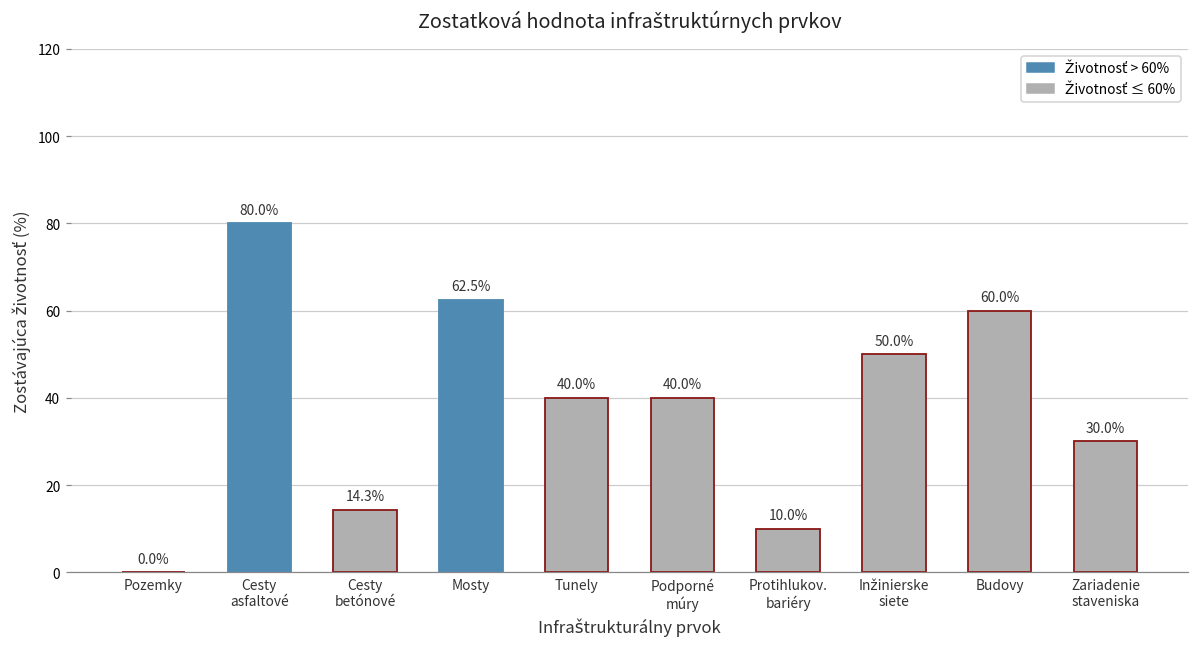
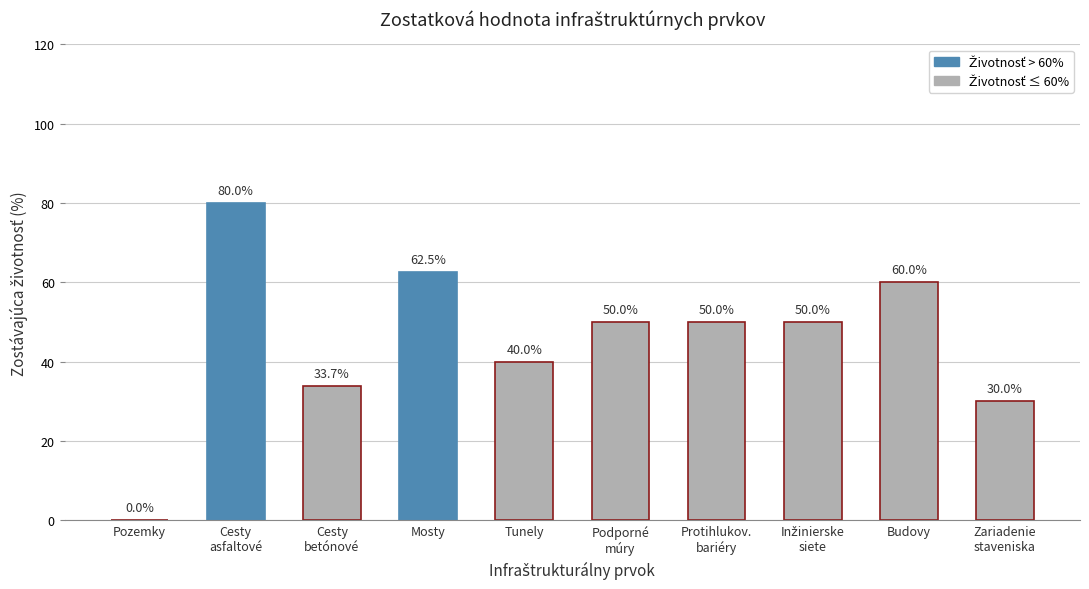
  {
    "Pozemky": "0.0%",
    "Cesty asfaltové": "80.0%",
-   "Cesty betónové": "14.3%",
+   "Cesty betónové": "33.7%",
    "Mosty": "62.5%",
    "Tunely": "40.0%",
-   "Podporné múry": "40.0%",
-   "Protihlukov. bariéry": "10.0%",
+   "Podporné múry": "50.0%",
+   "Protihlukov. bariéry": "50.0%",
    "Inžinierske siete": "50.0%",
    "Budovy": "60.0%",
    "Zariadenie staveniska": "30.0%"
  }
